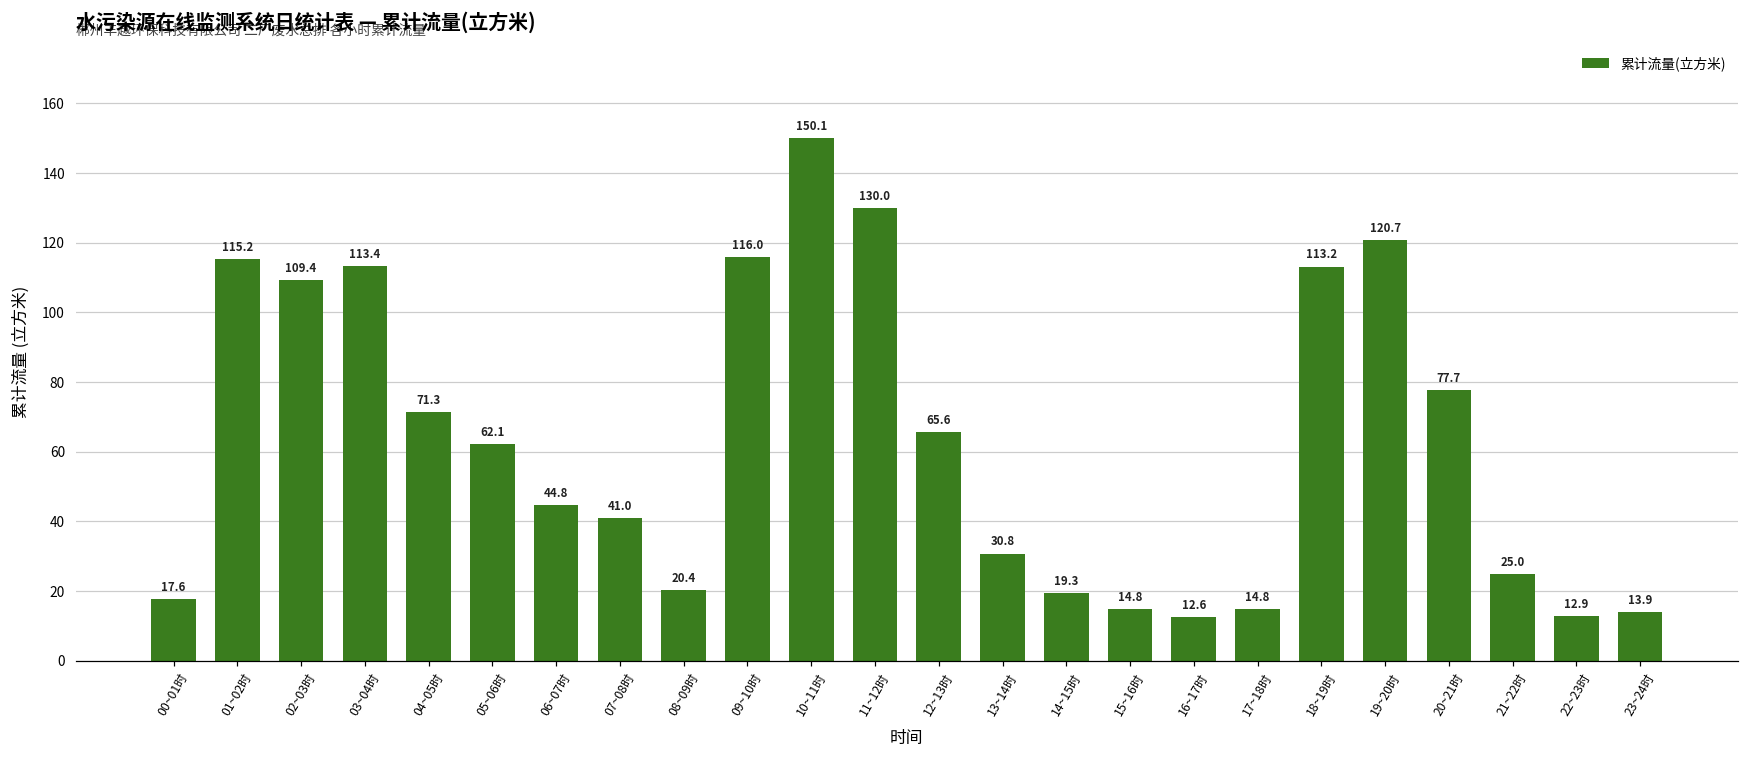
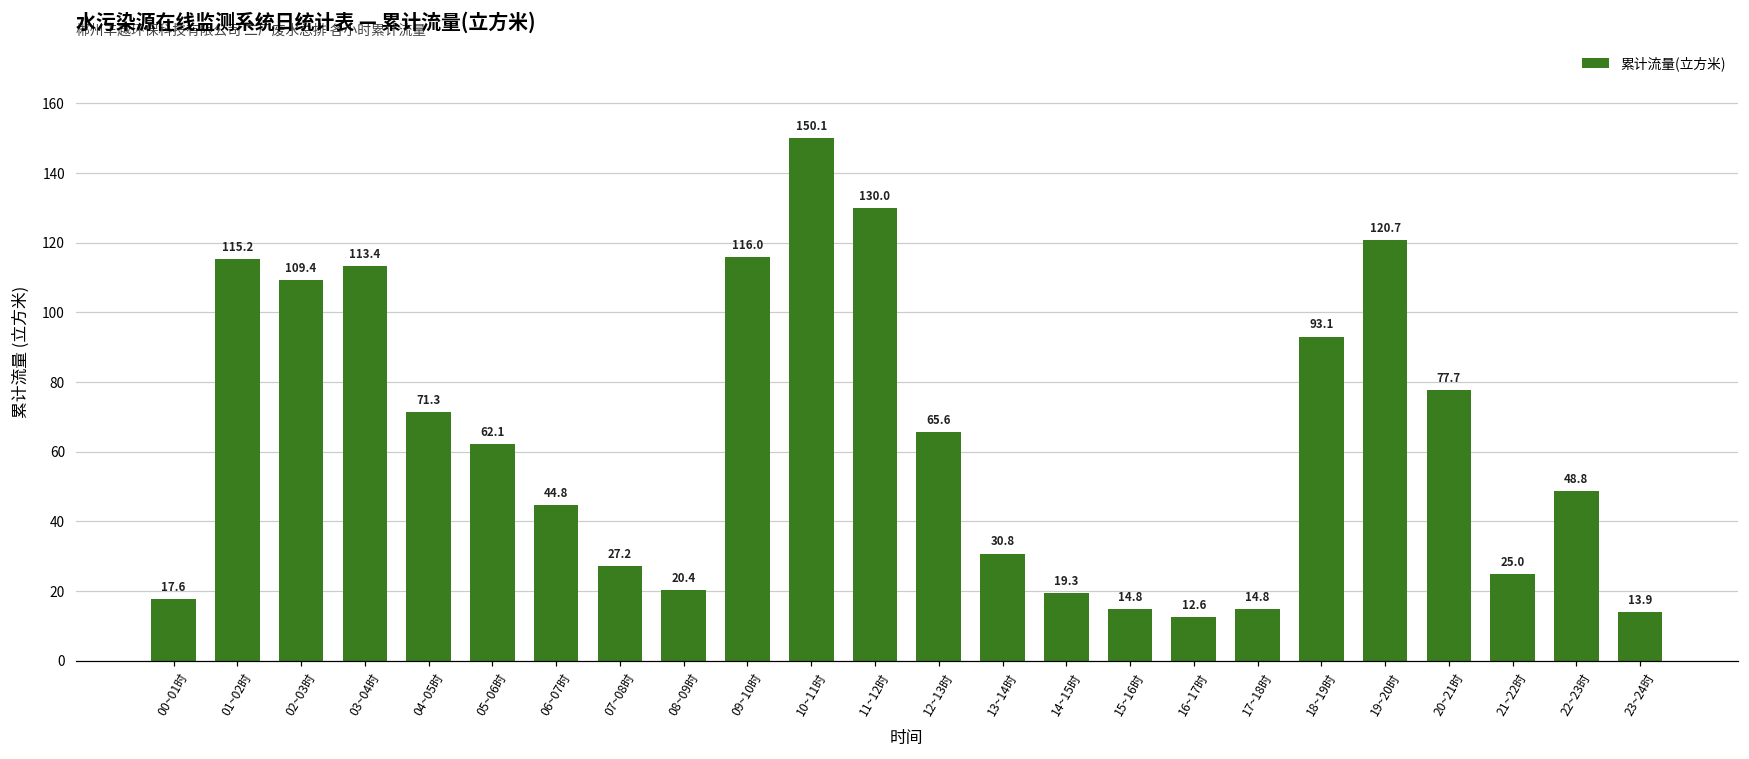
  {
    "00~01时": 17.6,
    "01~02时": 115.2,
    "02~03时": 109.4,
    "03~04时": 113.4,
    "04~05时": 71.3,
    "05~06时": 62.1,
    "06~07时": 44.8,
-   "07~08时": 41.0,
+   "07~08时": 27.2,
    "08~09时": 20.4,
    "09~10时": 116.0,
    "10~11时": 150.1,
    "11~12时": 130.0,
    "12~13时": 65.6,
    "13~14时": 30.8,
    "14~15时": 19.3,
    "15~16时": 14.8,
    "16~17时": 12.6,
    "17~18时": 14.8,
-   "18~19时": 113.2,
+   "18~19时": 93.1,
    "19~20时": 120.7,
    "20~21时": 77.7,
    "21~22时": 25.0,
-   "22~23时": 12.9,
+   "22~23时": 48.8,
    "23~24时": 13.9
  }
